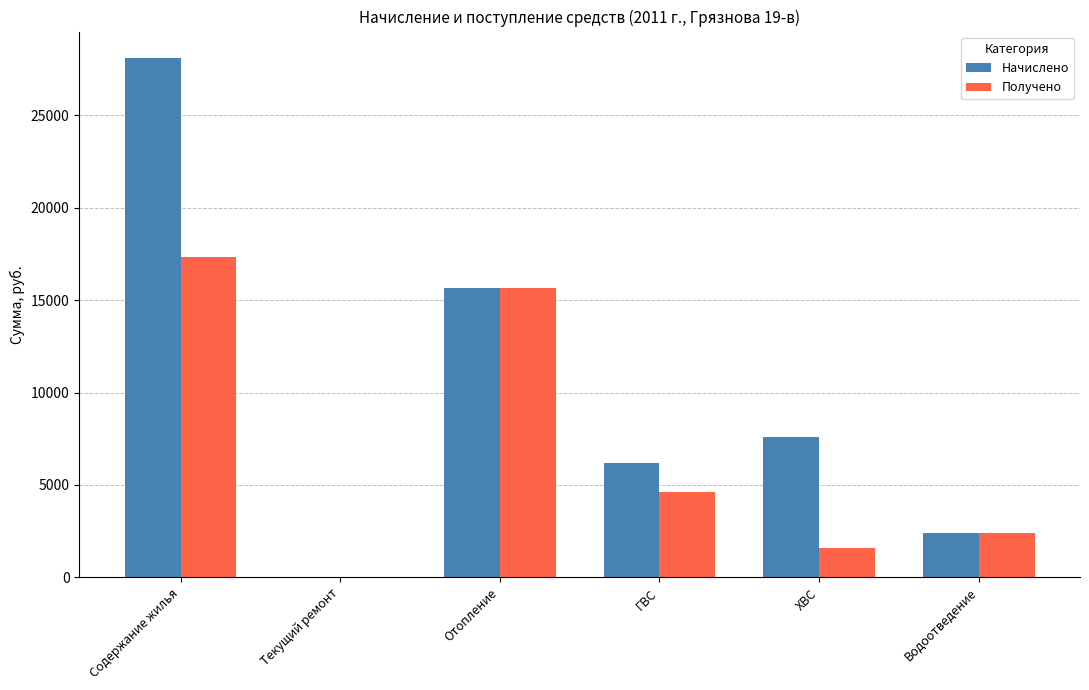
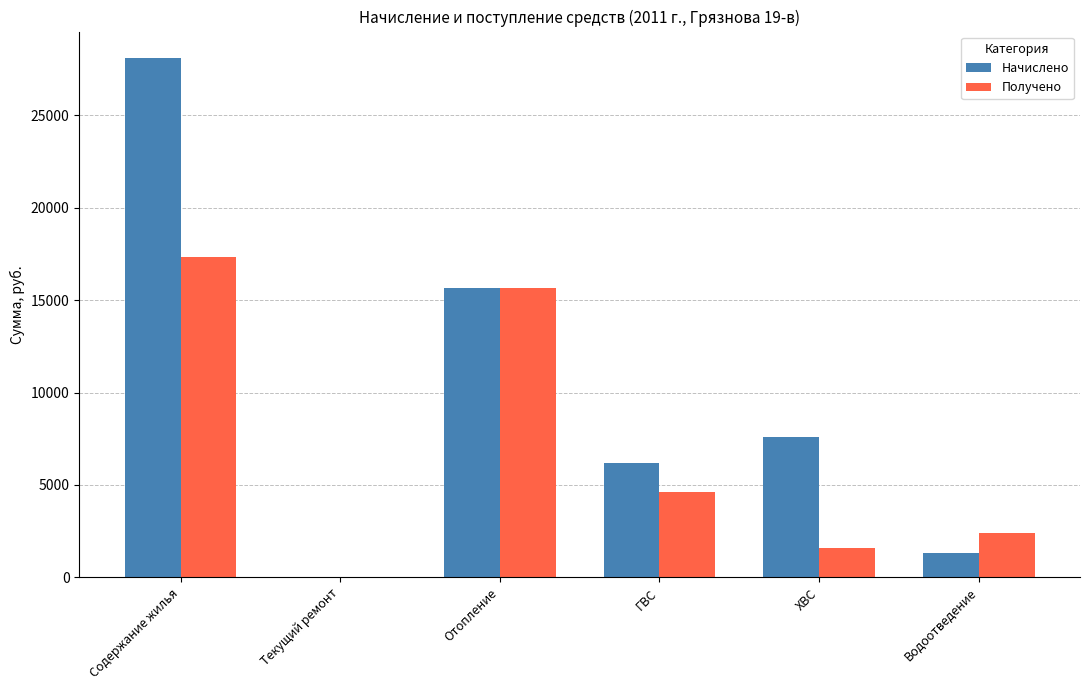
  {
    "Начислено": {
      "Содержание жилья": 28100,
      "Текущий ремонт": 0,
      "Отопление": 15700,
      "ГВС": 6200,
      "ХВС": 7600,
-     "Водоотведение": 2400
+     "Водоотведение": 1300
    },
    "Получено": {
      "Содержание жилья": 17400,
      "Текущий ремонт": 0,
      "Отопление": 15600,
      "ГВС": 4600,
      "ХВС": 1600,
      "Водоотведение": 2400
    }
  }
